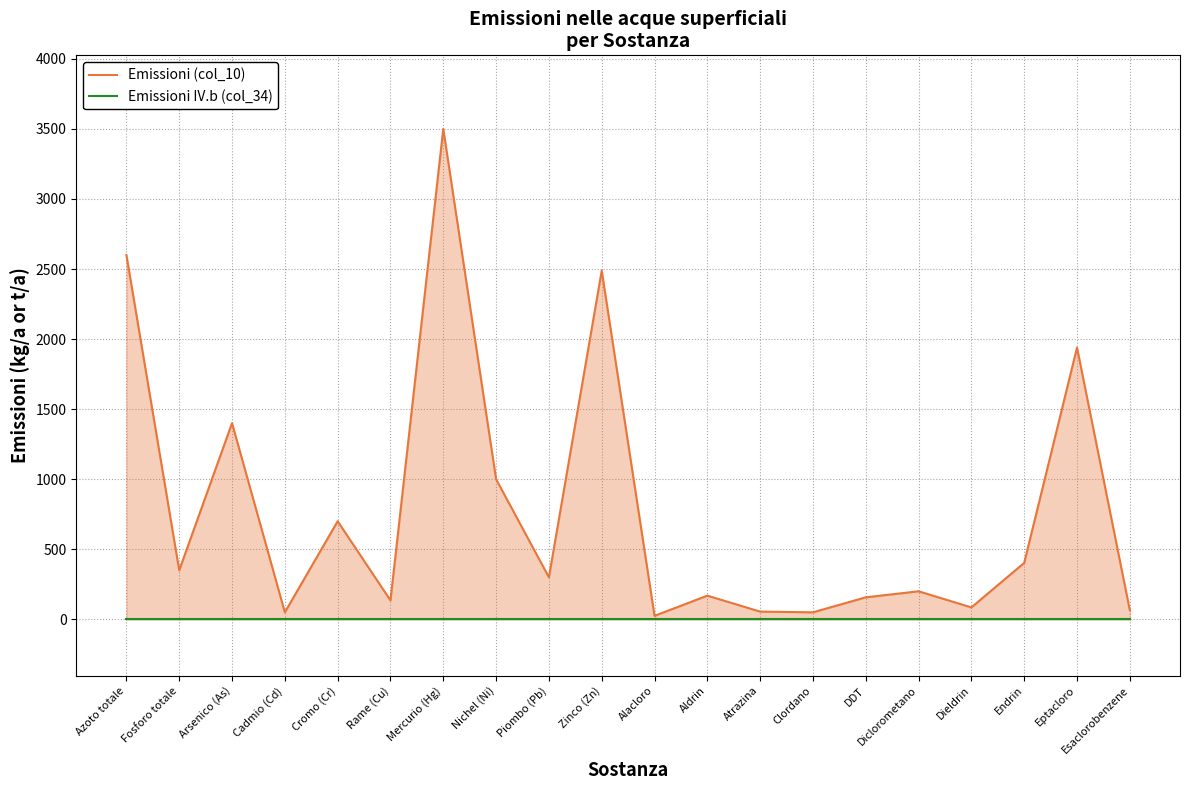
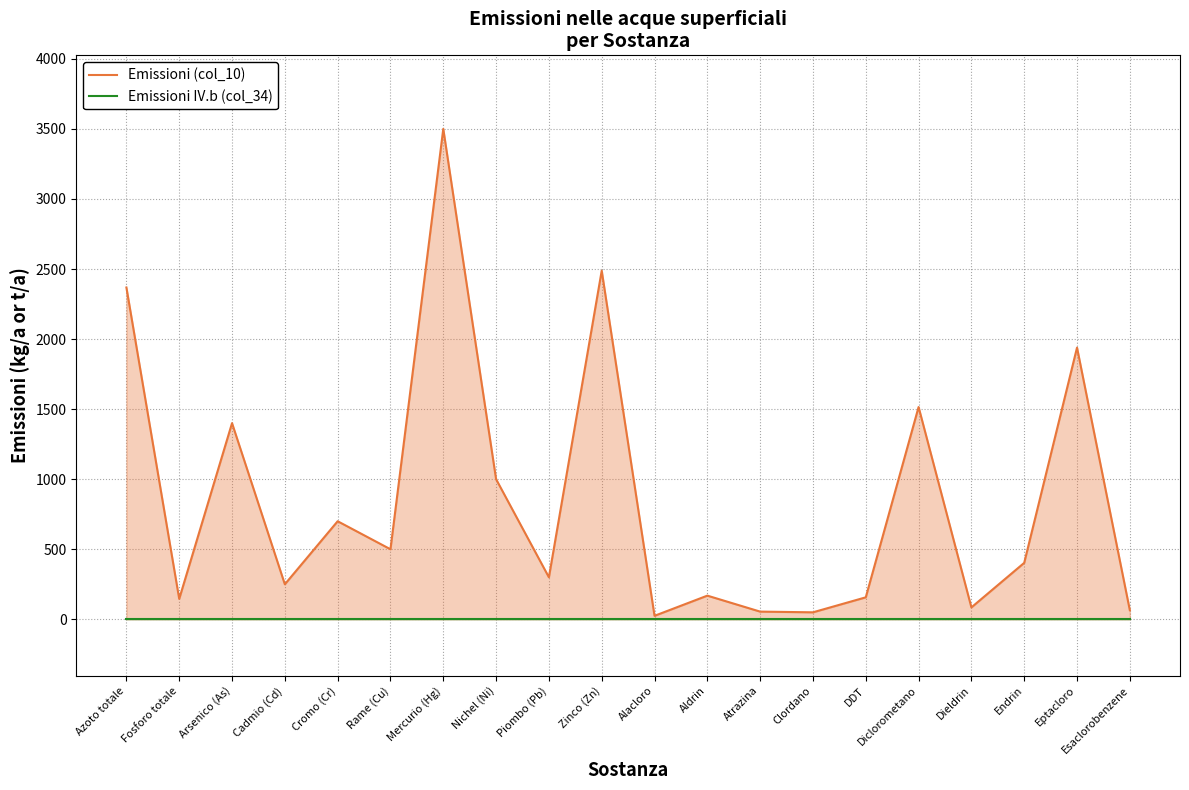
  {
    "Emissioni (col_10)": {
-     "Azoto totale": 2600,
-     "Fosforo totale": 350,
+     "Azoto totale": 2370,
+     "Fosforo totale": 150,
      "Arsenico (As)": 1400,
-     "Cadmio (Cd)": 50,
+     "Cadmio (Cd)": 250,
      "Cromo (Cr)": 700,
-     "Rame (Cu)": 140,
+     "Rame (Cu)": 500,
      "Mercurio (Hg)": 3500,
      "Nichel (Ni)": 1000,
      "Piombo (Pb)": 300,
      "Zinco (Zn)": 2490,
      "Alacloro": 30,
      "Aldrin": 170,
      "Atrazina": 60,
      "Clordano": 50,
      "DDT": 160,
-     "Diclorometano": 200,
+     "Diclorometano": 1520,
      "Dieldrin": 90,
      "Endrin": 400,
      "Eptacloro": 1940,
      "Esaclorobenzene": 70
    },
    "Emissioni IV.b (col_34)": {
      "Azoto totale": 0,
      "Fosforo totale": 0,
      "Arsenico (As)": 0,
      "Cadmio (Cd)": 0,
      "Cromo (Cr)": 0,
      "Rame (Cu)": 0,
      "Mercurio (Hg)": 0,
      "Nichel (Ni)": 0,
      "Piombo (Pb)": 0,
      "Zinco (Zn)": 0,
      "Alacloro": 0,
      "Aldrin": 0,
      "Atrazina": 0,
      "Clordano": 0,
      "DDT": 0,
      "Diclorometano": 0,
      "Dieldrin": 0,
      "Endrin": 0,
      "Eptacloro": 0,
      "Esaclorobenzene": 0
    }
  }
